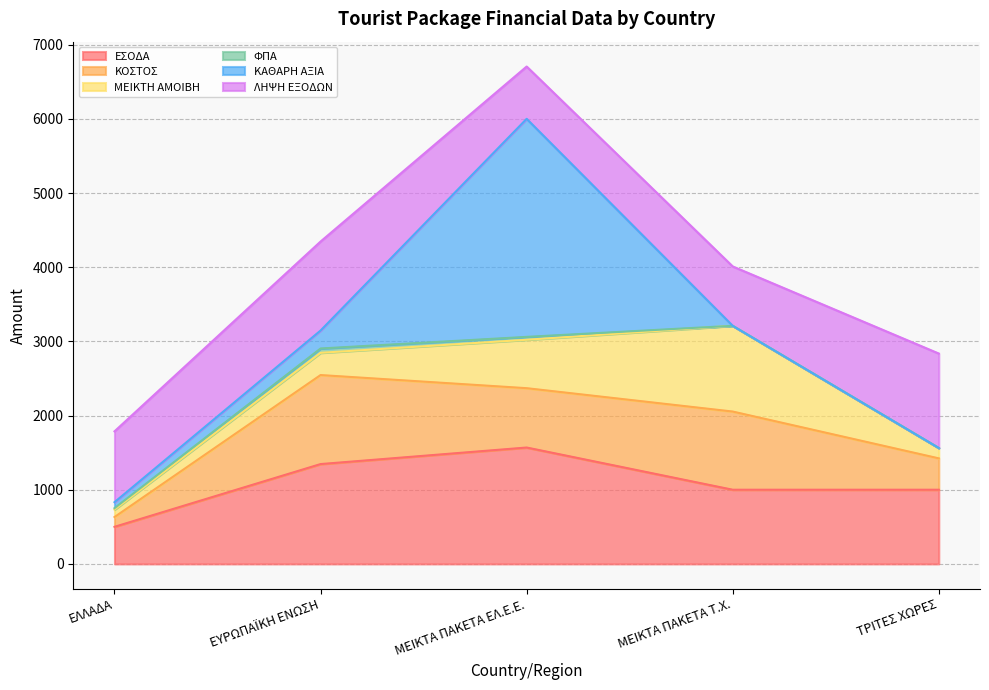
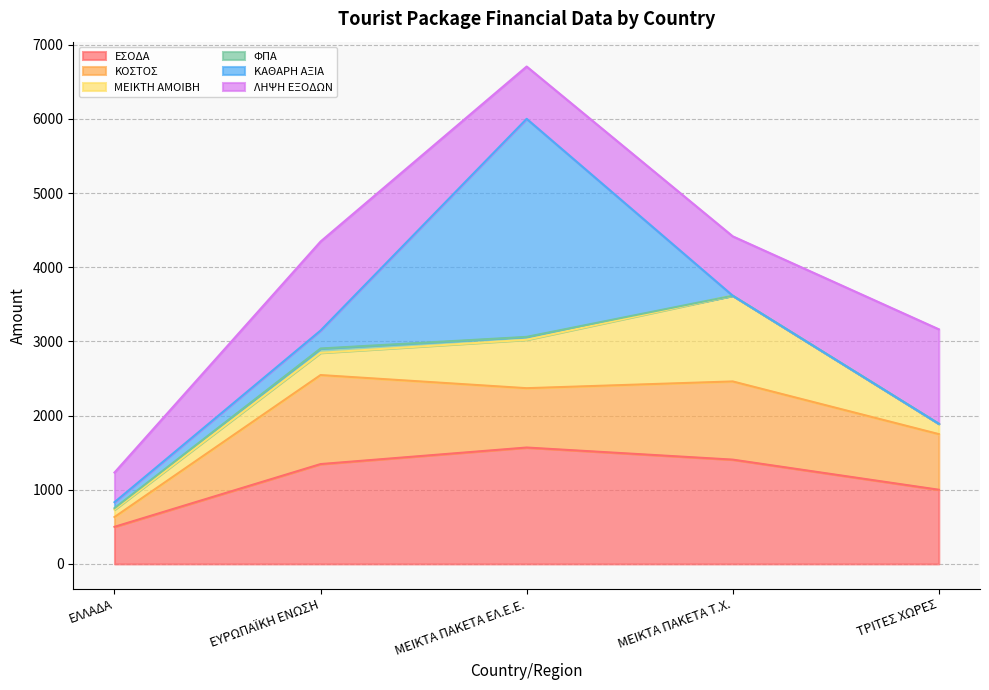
  {
    "ΕΣΟΔΑ": {
      "ΕΛΛΑΔΑ": 500,
      "ΕΥΡΩΠΑΪΚΗ ΕΝΩΣΗ": 1300,
      "ΜΕΙΚΤΑ ΠΑΚΕΤΑ ΕΛ.Ε.Ε.": 1600,
-     "ΜΕΙΚΤΑ ΠΑΚΕΤΑ Τ.Χ.": 1000,
+     "ΜΕΙΚΤΑ ΠΑΚΕΤΑ Τ.Χ.": 1400,
      "ΤΡΙΤΕΣ ΧΩΡΕΣ": 1000
    },
    "ΚΟΣΤΟΣ": {
      "ΕΛΛΑΔΑ": 100,
      "ΕΥΡΩΠΑΪΚΗ ΕΝΩΣΗ": 1200,
      "ΜΕΙΚΤΑ ΠΑΚΕΤΑ ΕΛ.Ε.Ε.": 800,
      "ΜΕΙΚΤΑ ΠΑΚΕΤΑ Τ.Χ.": 1100,
-     "ΤΡΙΤΕΣ ΧΩΡΕΣ": 400
+     "ΤΡΙΤΕΣ ΧΩΡΕΣ": 800
    },
    "ΜΕΙΚΤΗ ΑΜΟΙΒΗ": {
      "ΕΥΡΩΠΑΪΚΗ ΕΝΩΣΗ": 300,
      "ΜΕΙΚΤΑ ΠΑΚΕΤΑ ΕΛ.Ε.Ε.": 700
    },
    "ΦΠΑ": {
      "ΕΥΡΩΠΑΪΚΗ ΕΝΩΣΗ": 100,
      "ΜΕΙΚΤΑ ΠΑΚΕΤΑ ΕΛ.Ε.Ε.": 0
    },
    "ΚΑΘΑΡΗ ΑΞΙΑ": {
      "ΕΛΛΑΔΑ": 100,
      "ΕΥΡΩΠΑΪΚΗ ΕΝΩΣΗ": 200,
      "ΜΕΙΚΤΑ ΠΑΚΕΤΑ ΕΛ.Ε.Ε.": 2900
    },
    "ΛΗΨΗ ΕΞΟΔΩΝ": {
-     "ΕΛΛΑΔΑ": 1000,
+     "ΕΛΛΑΔΑ": 400,
      "ΕΥΡΩΠΑΪΚΗ ΕΝΩΣΗ": 1200,
      "ΜΕΙΚΤΑ ΠΑΚΕΤΑ ΕΛ.Ε.Ε.": 700,
      "ΜΕΙΚΤΑ ΠΑΚΕΤΑ Τ.Χ.": 800,
      "ΤΡΙΤΕΣ ΧΩΡΕΣ": 1300
    }
  }
